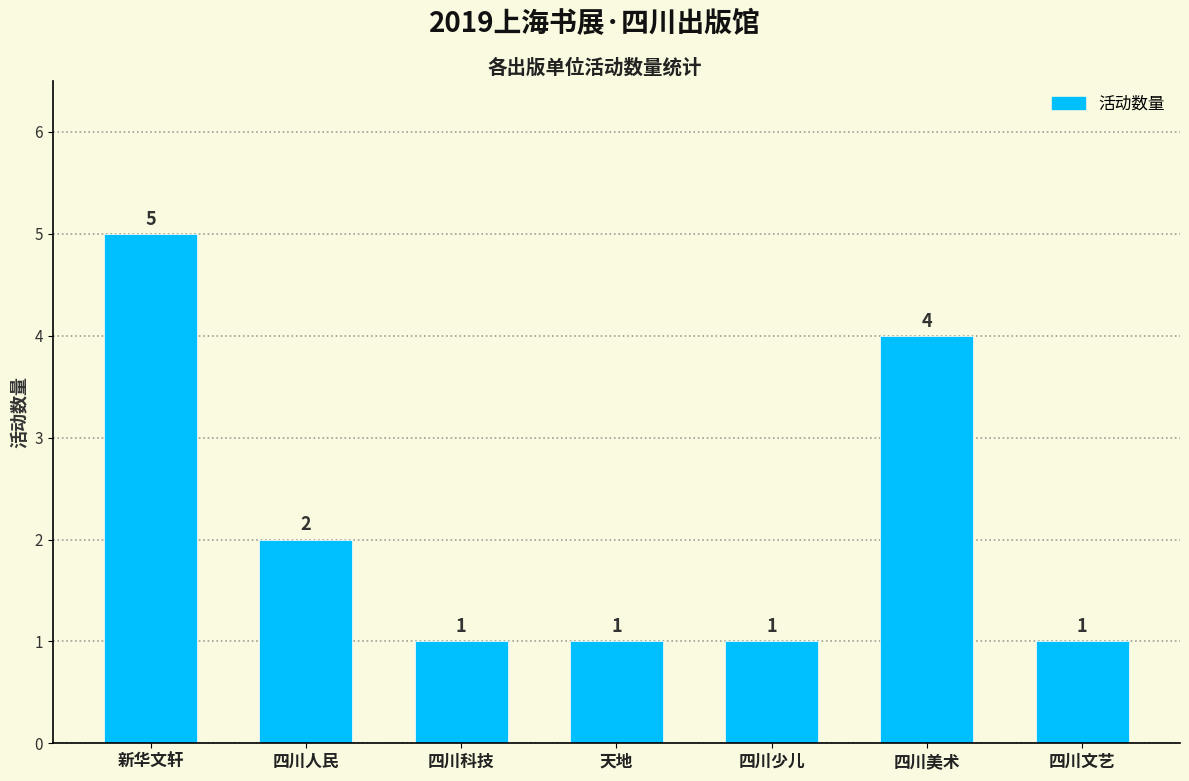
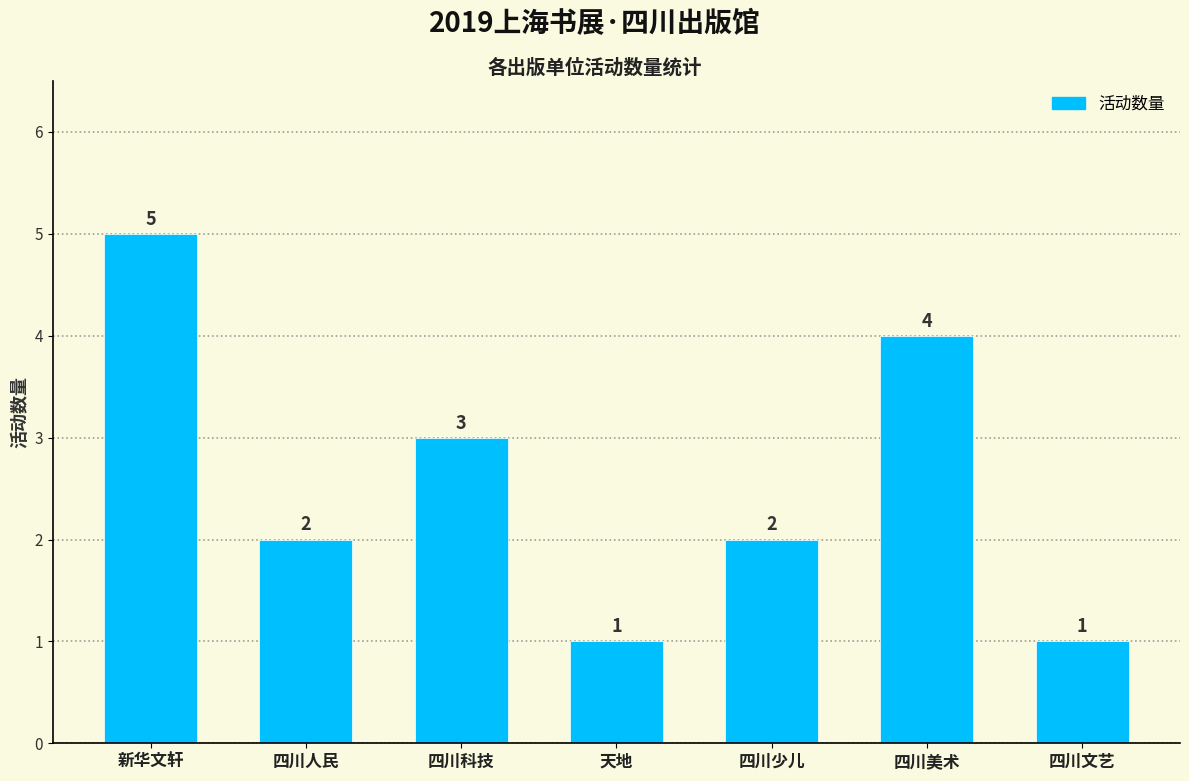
  {
    "新华文轩": 5,
    "四川人民": 2,
-   "四川科技": 1,
+   "四川科技": 3,
    "天地": 1,
-   "四川少儿": 1,
+   "四川少儿": 2,
    "四川美术": 4,
    "四川文艺": 1
  }
